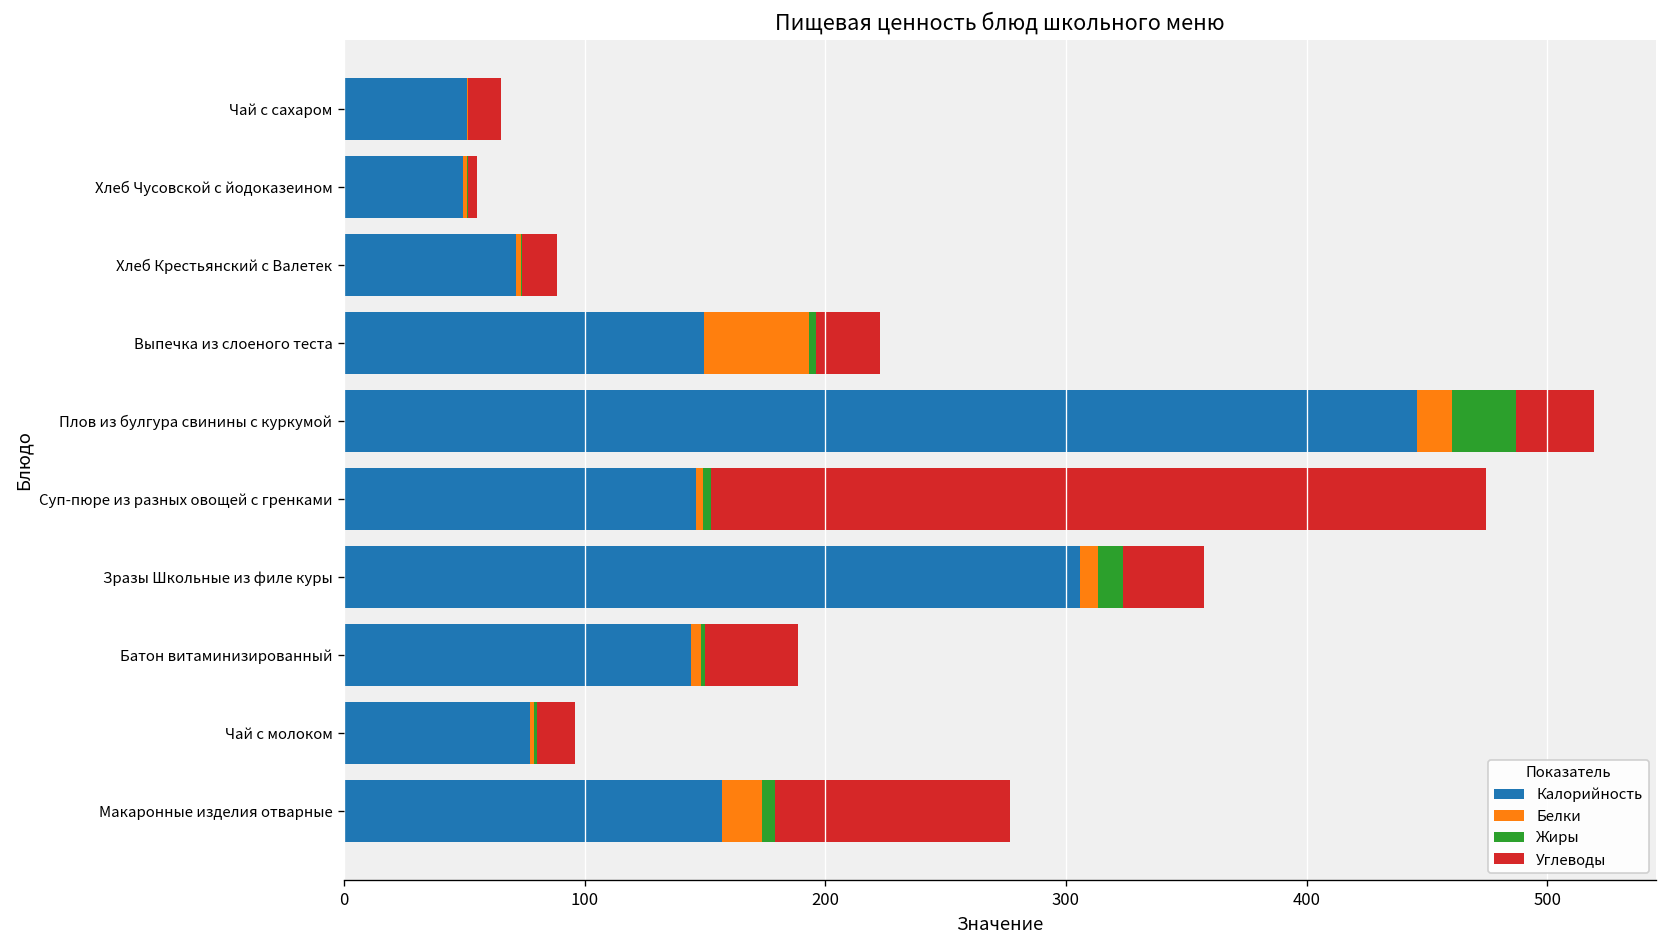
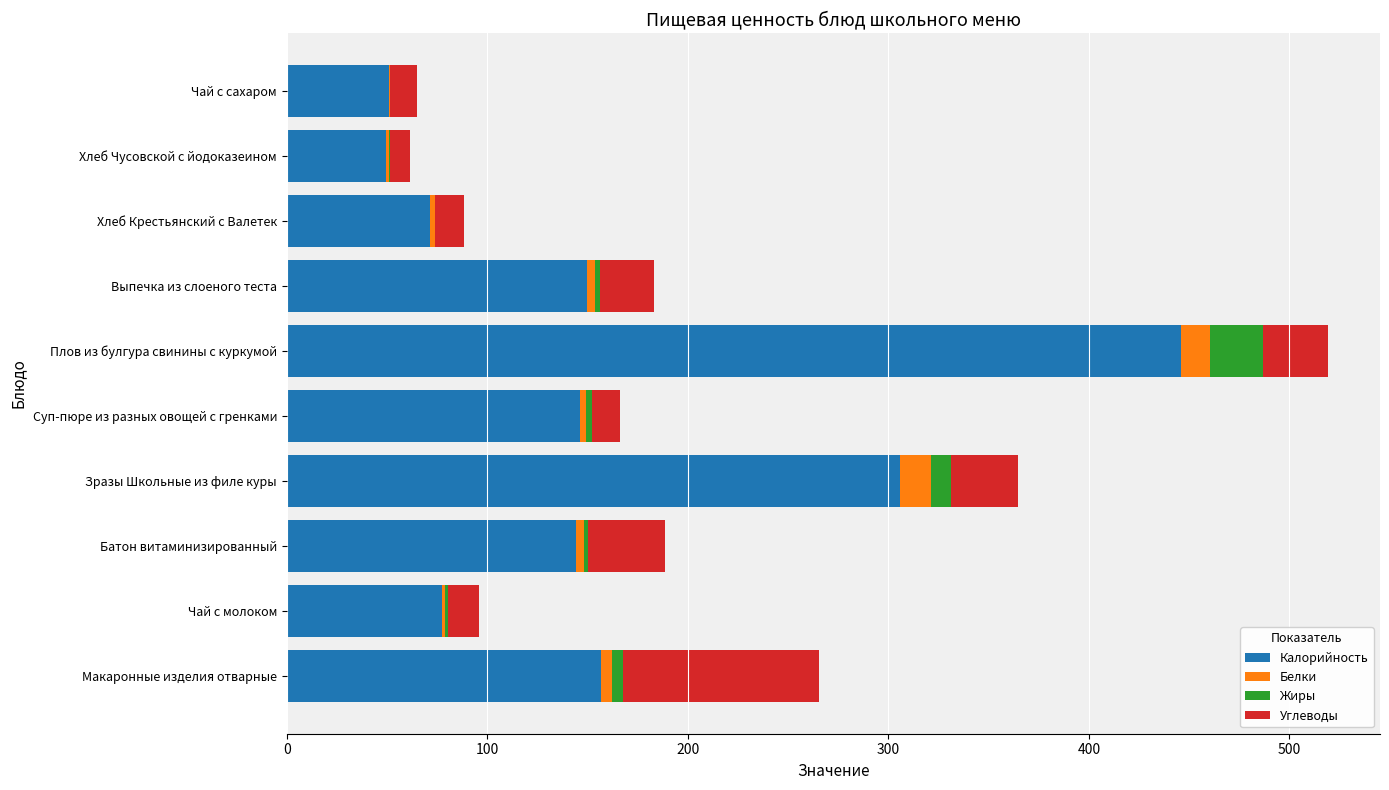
  {
    "Калорийность": {
      "Чай с сахаром": 51,
      "Хлеб Чусовской с йодоказеином": 50,
      "Хлеб Крестьянский с Валетек": 71,
      "Выпечка из слоеного теста": 150,
      "Плов из булгура свинины с куркумой": 446,
      "Суп-пюре из разных овощей с гренками": 146,
      "Зразы Школьные из филе куры": 306,
      "Батон витаминизированный": 144,
      "Чай с молоком": 77,
      "Макаронные изделия отварные": 157
    },
    "Белки": {
      "Хлеб Чусовской с йодоказеином": 2,
      "Хлеб Крестьянский с Валетек": 2,
-     "Выпечка из слоеного теста": 44,
+     "Выпечка из слоеного теста": 4,
      "Плов из булгура свинины с куркумой": 14,
      "Суп-пюре из разных овощей с гренками": 3,
-     "Зразы Школьные из филе куры": 8,
+     "Зразы Школьные из филе куры": 15,
      "Батон витаминизированный": 4,
      "Чай с молоком": 2,
-     "Макаронные изделия отварные": 17
+     "Макаронные изделия отварные": 5
    },
    "Жиры": {
      "Выпечка из слоеного теста": 3,
      "Плов из булгура свинины с куркумой": 27,
      "Суп-пюре из разных овощей с гренками": 3,
      "Зразы Школьные из филе куры": 10,
      "Батон витаминизированный": 2,
      "Чай с молоком": 1,
      "Макаронные изделия отварные": 6
    },
    "Углеводы": {
      "Чай с сахаром": 14,
-     "Хлеб Чусовской с йодоказеином": 4,
+     "Хлеб Чусовской с йодоказеином": 10,
      "Хлеб Крестьянский с Валетек": 15,
      "Выпечка из слоеного теста": 27,
      "Плов из булгура свинины с куркумой": 32,
-     "Суп-пюре из разных овощей с гренками": 322,
+     "Суп-пюре из разных овощей с гренками": 14,
      "Зразы Школьные из филе куры": 34,
      "Батон витаминизированный": 39,
      "Чай с молоком": 16,
      "Макаронные изделия отварные": 97
    }
  }
